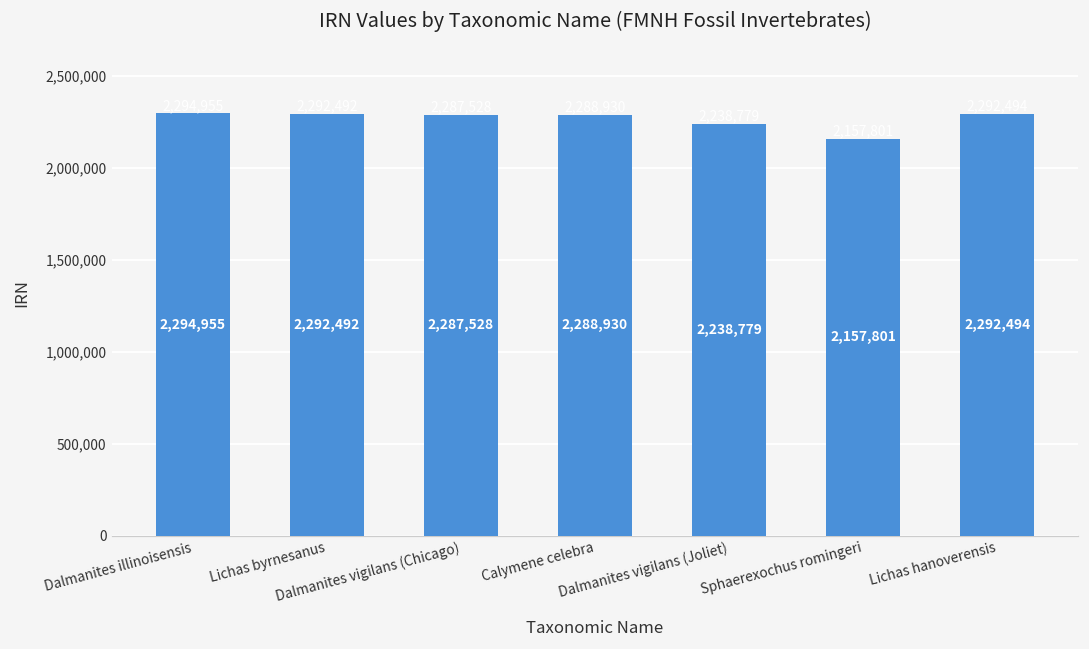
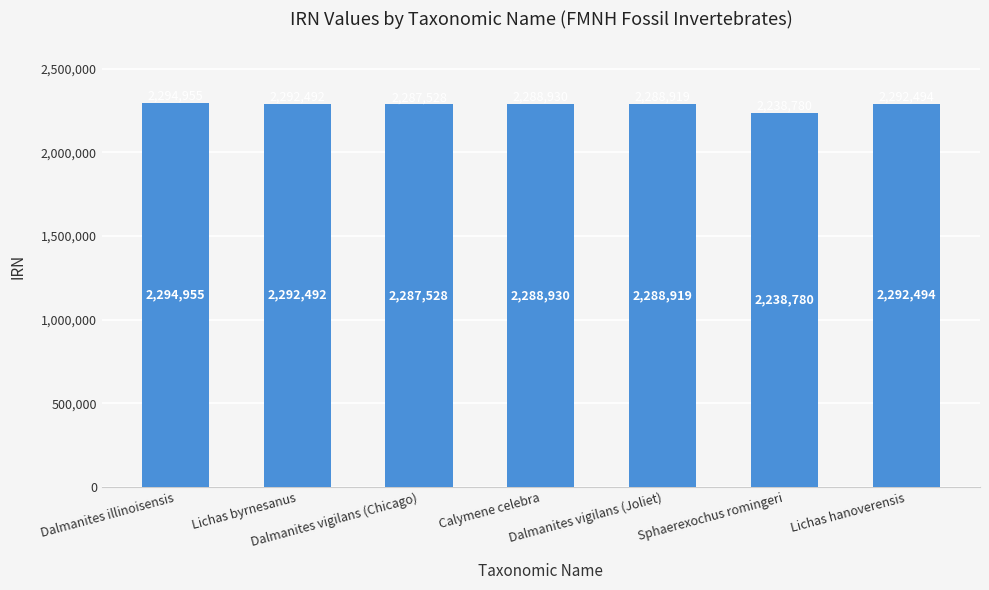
  {
    "Dalmanites illinoisensis": "2,294,955",
    "Lichas byrnesanus": "2,292,492",
    "Dalmanites vigilans (Chicago)": "2,287,528",
    "Calymene celebra": "2,288,930",
-   "Dalmanites vigilans (Joliet)": "2,238,779",
-   "Sphaerexochus romingeri": "2,157,801",
+   "Dalmanites vigilans (Joliet)": "2,288,919",
+   "Sphaerexochus romingeri": "2,238,780",
    "Lichas hanoverensis": "2,292,494"
  }
